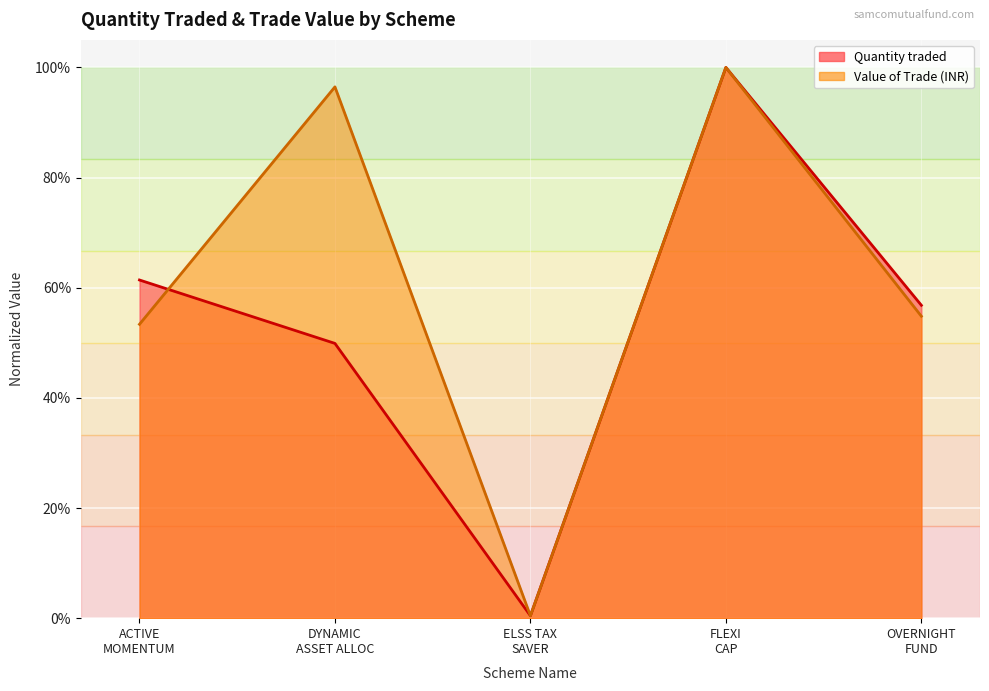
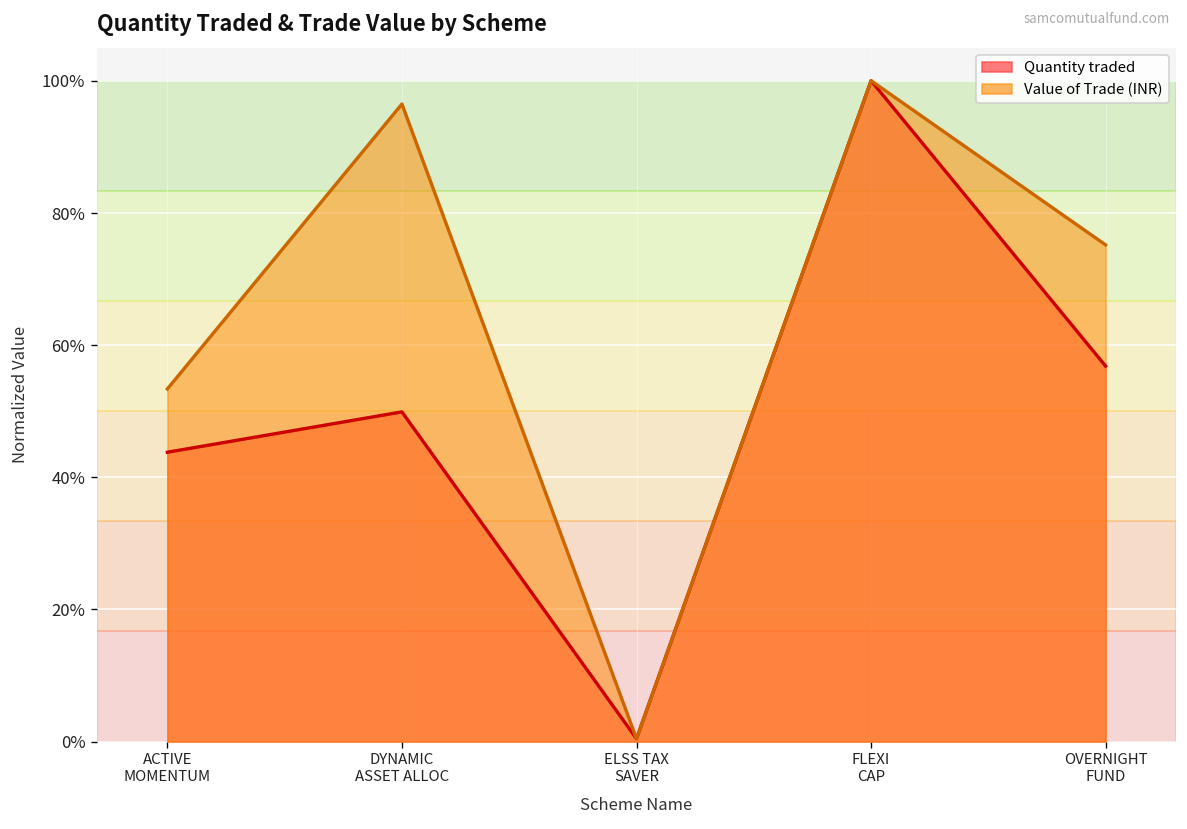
  {
    "Quantity traded": {
-     "ACTIVE MOMENTUM": "61%",
+     "ACTIVE MOMENTUM": "44%",
      "DYNAMIC ASSET ALLOC": "50%",
      "OVERNIGHT FUND": "57%"
    },
    "Value of Trade (INR)": {
      "ACTIVE MOMENTUM": "53%",
      "DYNAMIC ASSET ALLOC": "96%",
-     "OVERNIGHT FUND": "55%"
+     "OVERNIGHT FUND": "75%"
    }
  }
